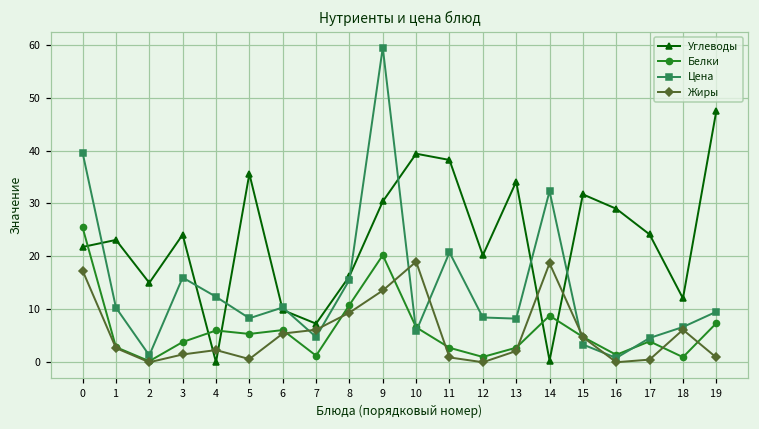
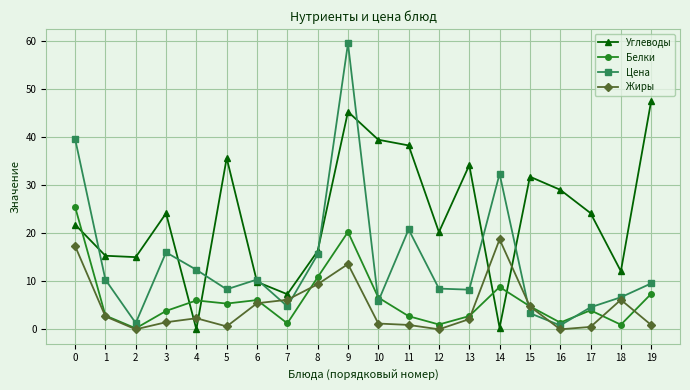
  {
    "Углеводы": {
      "0": 22,
-     "1": 23,
+     "1": 15,
      "2": 15,
      "3": 24,
      "4": 0,
      "5": 36,
      "7": 7,
      "8": 16,
-     "9": 30,
+     "9": 45,
      "10": 39,
      "11": 38,
      "12": 20,
      "13": 34,
      "14": 0,
      "15": 32,
      "16": 29,
      "17": 24,
      "18": 12,
      "19": 47
    },
    "Жиры": {
      "0": 17,
      "3": 1,
      "4": 2,
      "5": 1,
      "6": 5,
      "7": 6,
      "8": 9,
      "9": 14,
-     "10": 19,
+     "10": 1,
      "11": 1,
      "12": 0,
      "13": 2,
      "14": 19,
      "16": 0,
      "17": 1,
      "19": 1
    }
  }
